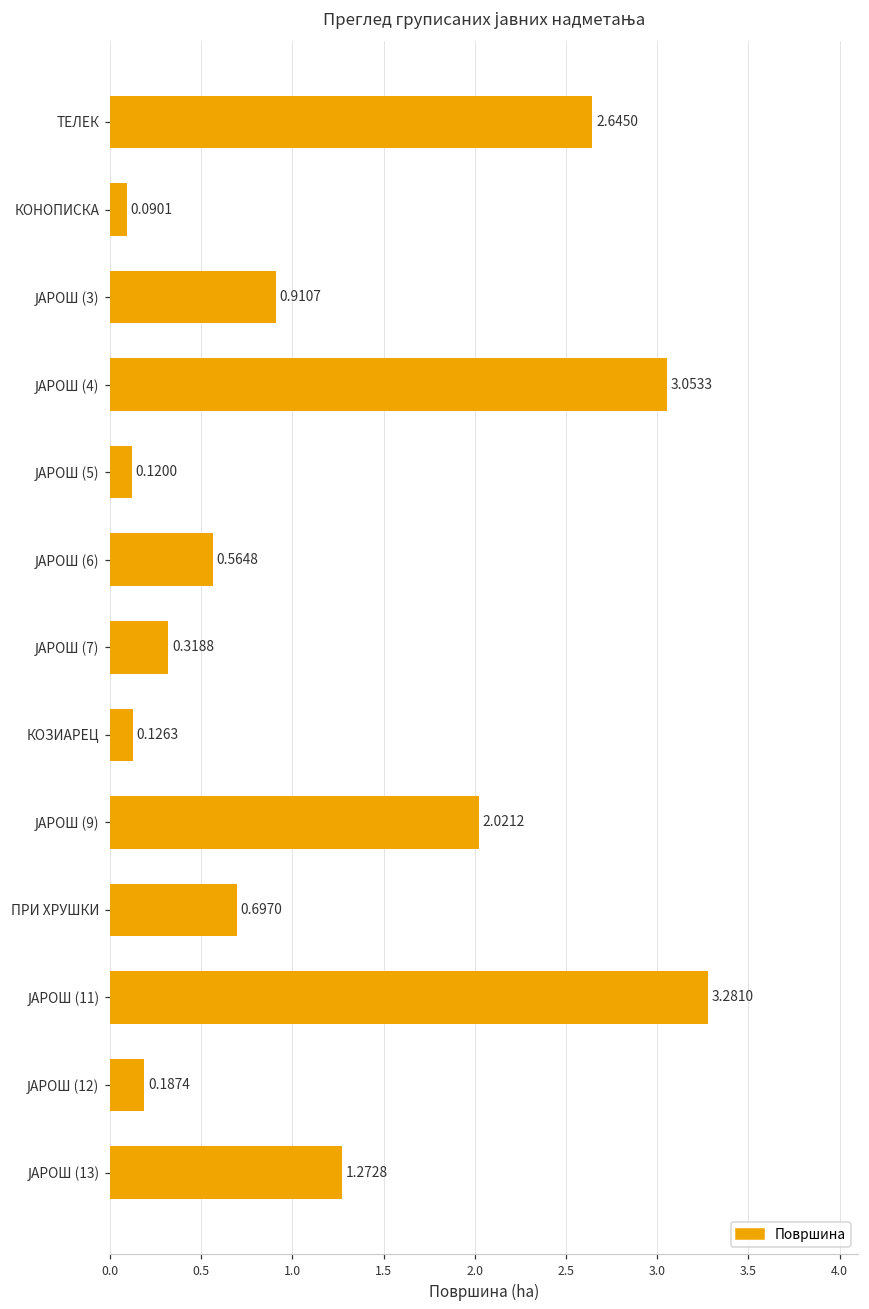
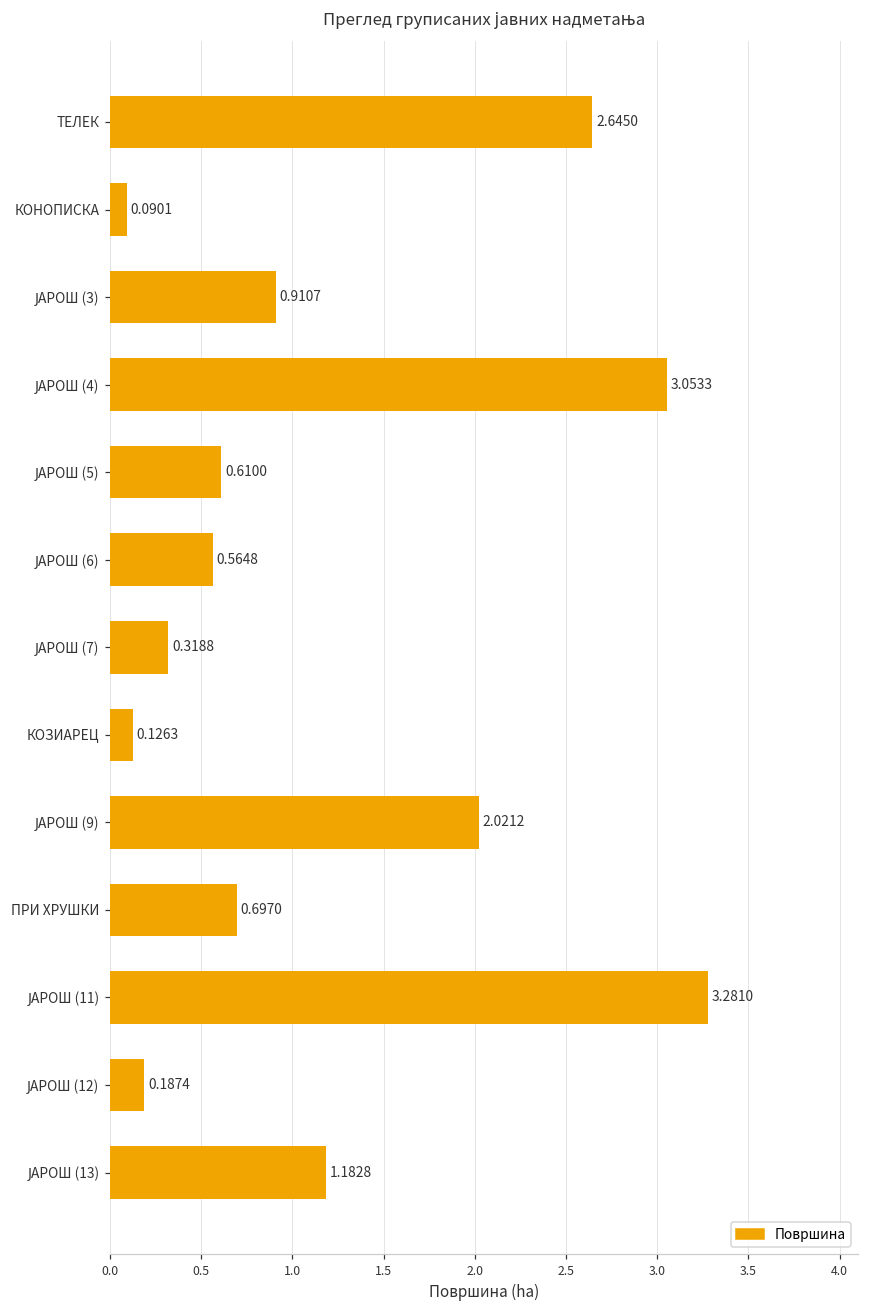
  {
    "ТЕЛЕК": 2.6450,
    "КОНОПИСКА": 0.0901,
    "ЈАРОШ (3)": 0.9107,
    "ЈАРОШ (4)": 3.0533,
-   "ЈАРОШ (5)": 0.1200,
+   "ЈАРОШ (5)": 0.6100,
    "ЈАРОШ (6)": 0.5648,
    "ЈАРОШ (7)": 0.3188,
    "КОЗИАРЕЦ": 0.1263,
    "ЈАРОШ (9)": 2.0212,
    "ПРИ ХРУШКИ": 0.6970,
    "ЈАРОШ (11)": 3.2810,
    "ЈАРОШ (12)": 0.1874,
-   "ЈАРОШ (13)": 1.2728
+   "ЈАРОШ (13)": 1.1828
  }
